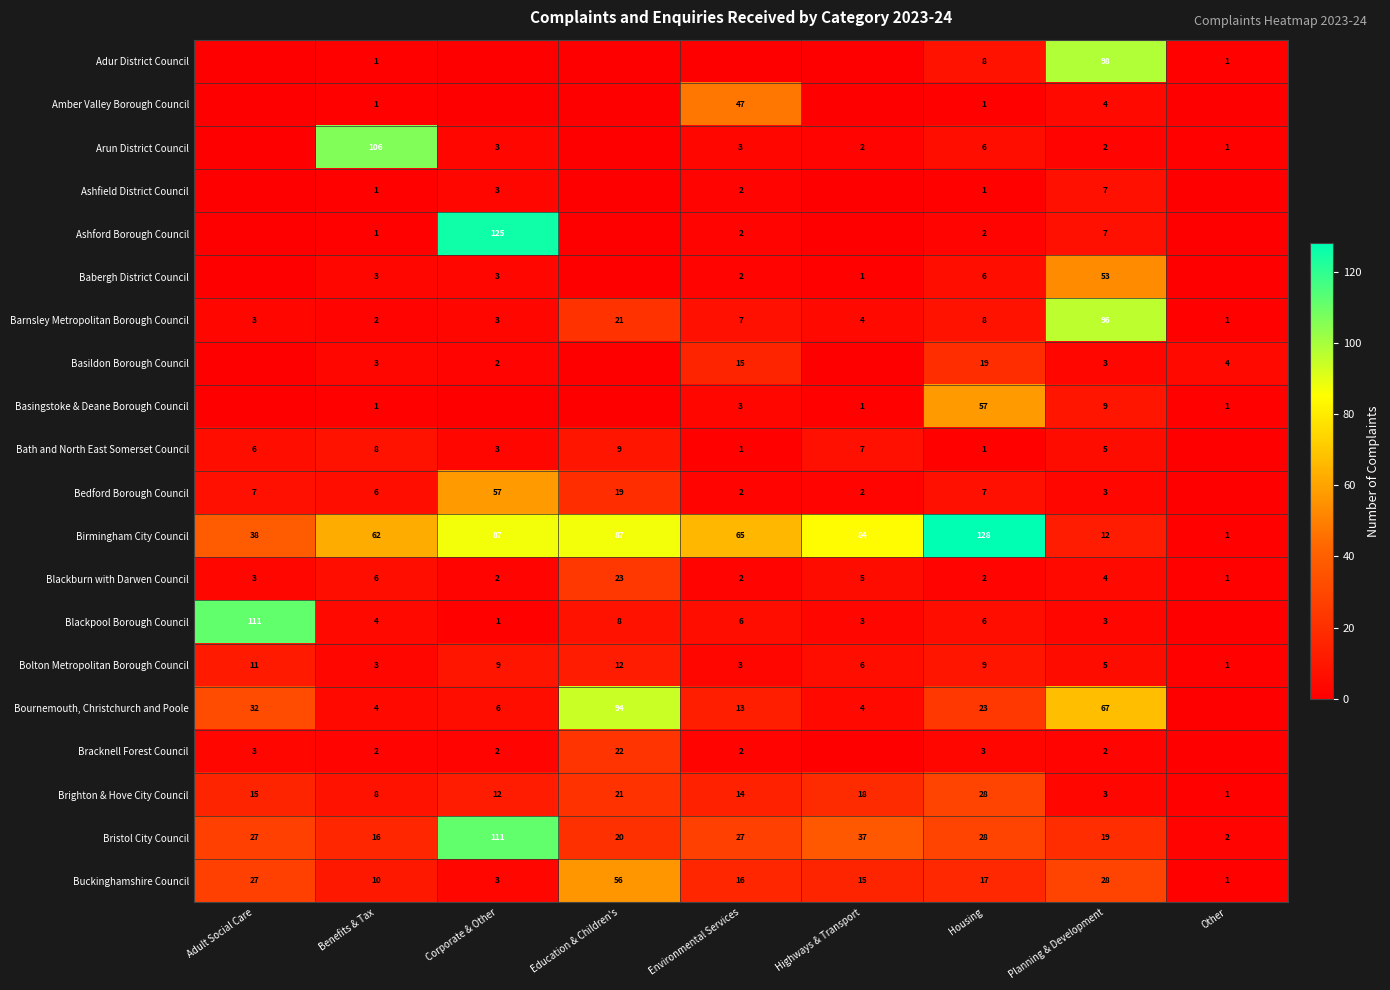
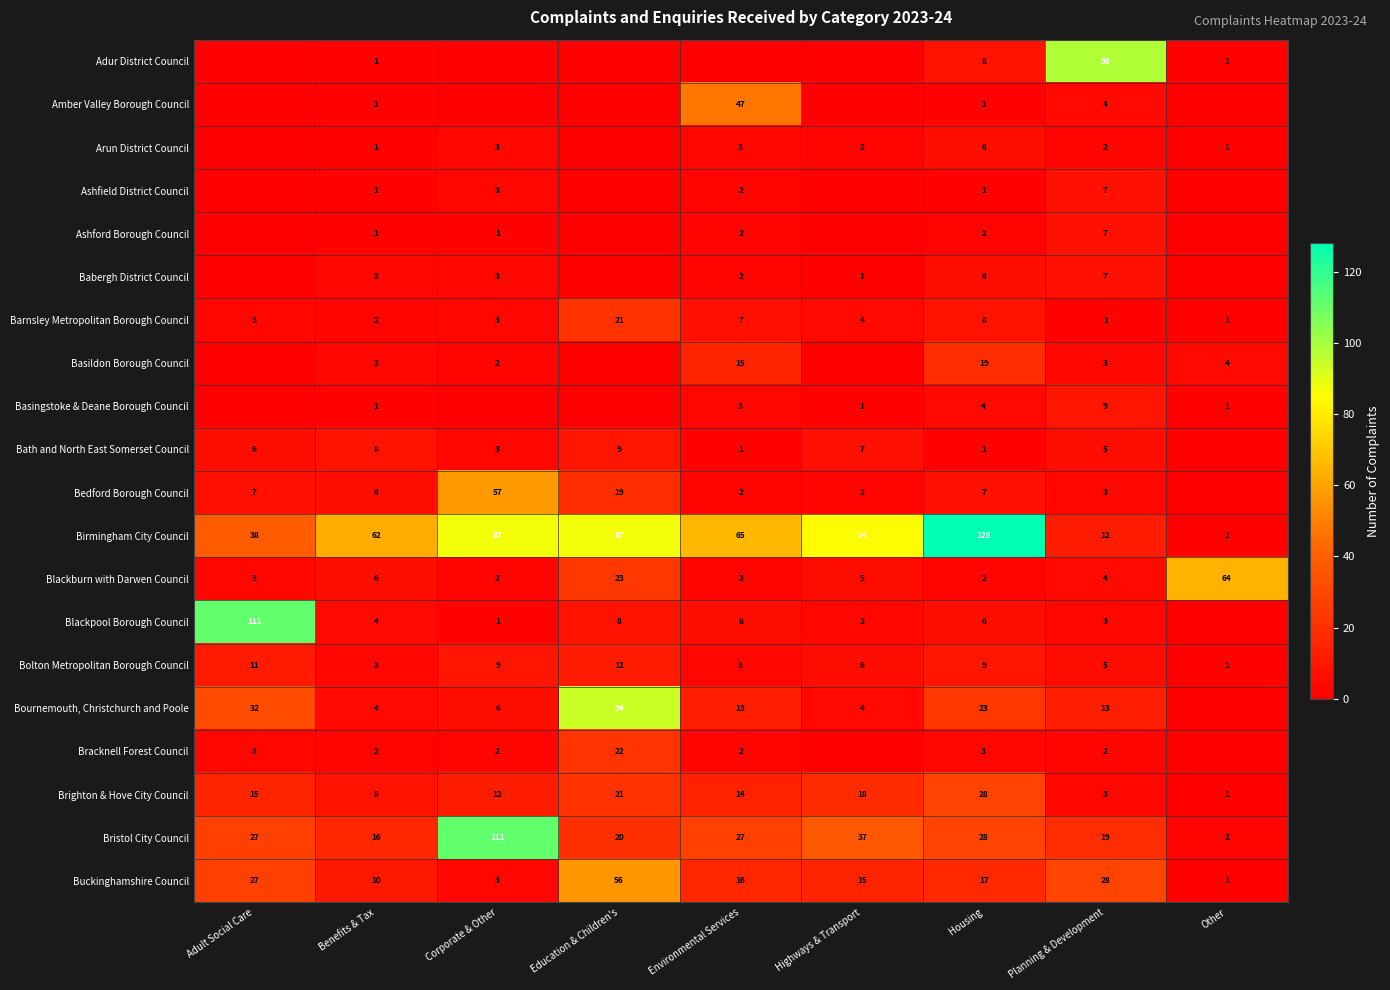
  {
    "Adur District Council": {
      "Benefits & Tax": 1,
      "Housing": 8,
      "Planning & Development": 98,
      "Other": 1
    },
    "Amber Valley Borough Council": {
      "Benefits & Tax": 1,
      "Environmental Services": 47,
      "Housing": 1,
      "Planning & Development": 4
    },
    "Arun District Council": {
-     "Benefits & Tax": 106,
+     "Benefits & Tax": 1,
      "Corporate & Other": 3,
      "Environmental Services": 3,
      "Highways & Transport": 2,
      "Housing": 6,
      "Planning & Development": 2,
      "Other": 1
    },
    "Ashfield District Council": {
      "Benefits & Tax": 1,
      "Corporate & Other": 3,
      "Environmental Services": 2,
      "Housing": 1,
      "Planning & Development": 7
    },
    "Ashford Borough Council": {
      "Benefits & Tax": 1,
-     "Corporate & Other": 125,
+     "Corporate & Other": 1,
      "Environmental Services": 2,
      "Housing": 2,
      "Planning & Development": 7
    },
    "Babergh District Council": {
      "Benefits & Tax": 3,
      "Corporate & Other": 3,
      "Environmental Services": 2,
      "Highways & Transport": 1,
      "Housing": 6,
-     "Planning & Development": 53
+     "Planning & Development": 7
    },
    "Barnsley Metropolitan Borough Council": {
      "Adult Social Care": 3,
      "Benefits & Tax": 2,
      "Corporate & Other": 3,
      "Education & Children's": 21,
      "Environmental Services": 7,
      "Highways & Transport": 4,
      "Housing": 8,
-     "Planning & Development": 96,
+     "Planning & Development": 1,
      "Other": 1
    },
    "Basildon Borough Council": {
      "Benefits & Tax": 3,
      "Corporate & Other": 2,
      "Environmental Services": 15,
      "Housing": 19,
      "Planning & Development": 3,
      "Other": 4
    },
    "Basingstoke & Deane Borough Council": {
      "Benefits & Tax": 1,
      "Environmental Services": 3,
      "Highways & Transport": 1,
-     "Housing": 57,
+     "Housing": 4,
      "Planning & Development": 9,
      "Other": 1
    },
    "Bath and North East Somerset Council": {
      "Adult Social Care": 6,
      "Benefits & Tax": 8,
      "Corporate & Other": 3,
      "Education & Children's": 9,
      "Environmental Services": 1,
      "Highways & Transport": 7,
      "Housing": 1,
      "Planning & Development": 5
    },
    "Bedford Borough Council": {
      "Adult Social Care": 7,
      "Benefits & Tax": 6,
      "Corporate & Other": 57,
      "Education & Children's": 19,
      "Environmental Services": 2,
      "Highways & Transport": 2,
      "Housing": 7,
      "Planning & Development": 3
    },
    "Birmingham City Council": {
      "Adult Social Care": 38,
      "Benefits & Tax": 62,
      "Corporate & Other": 87,
      "Education & Children's": 87,
      "Environmental Services": 65,
      "Highways & Transport": 84,
      "Housing": 128,
      "Planning & Development": 12,
      "Other": 1
    },
    "Blackburn with Darwen Council": {
      "Adult Social Care": 3,
      "Benefits & Tax": 6,
      "Corporate & Other": 2,
      "Education & Children's": 23,
      "Environmental Services": 2,
      "Highways & Transport": 5,
      "Housing": 2,
      "Planning & Development": 4,
-     "Other": 1
+     "Other": 64
    },
    "Blackpool Borough Council": {
      "Adult Social Care": 111,
      "Benefits & Tax": 4,
      "Corporate & Other": 1,
      "Education & Children's": 8,
      "Environmental Services": 6,
      "Highways & Transport": 3,
      "Housing": 6,
      "Planning & Development": 3
    },
    "Bolton Metropolitan Borough Council": {
      "Adult Social Care": 11,
      "Benefits & Tax": 3,
      "Corporate & Other": 9,
      "Education & Children's": 12,
      "Environmental Services": 3,
      "Highways & Transport": 6,
      "Housing": 9,
      "Planning & Development": 5,
      "Other": 1
    },
    "Bournemouth, Christchurch and Poole": {
      "Adult Social Care": 32,
      "Benefits & Tax": 4,
      "Corporate & Other": 6,
      "Education & Children's": 94,
      "Environmental Services": 13,
      "Highways & Transport": 4,
      "Housing": 23,
-     "Planning & Development": 67
+     "Planning & Development": 13
    },
    "Bracknell Forest Council": {
      "Adult Social Care": 3,
      "Benefits & Tax": 2,
      "Corporate & Other": 2,
      "Education & Children's": 22,
      "Environmental Services": 2,
      "Housing": 3,
      "Planning & Development": 2
    },
    "Brighton & Hove City Council": {
      "Adult Social Care": 15,
      "Benefits & Tax": 8,
      "Corporate & Other": 12,
      "Education & Children's": 21,
      "Environmental Services": 14,
      "Highways & Transport": 18,
      "Housing": 28,
      "Planning & Development": 3,
      "Other": 1
    },
    "Bristol City Council": {
      "Adult Social Care": 27,
      "Benefits & Tax": 16,
      "Corporate & Other": 111,
      "Education & Children's": 20,
      "Environmental Services": 27,
      "Highways & Transport": 37,
      "Housing": 28,
      "Planning & Development": 19,
      "Other": 2
    },
    "Buckinghamshire Council": {
      "Adult Social Care": 27,
      "Benefits & Tax": 10,
      "Corporate & Other": 3,
      "Education & Children's": 56,
      "Environmental Services": 16,
      "Highways & Transport": 15,
      "Housing": 17,
      "Planning & Development": 28,
      "Other": 1
    }
  }
